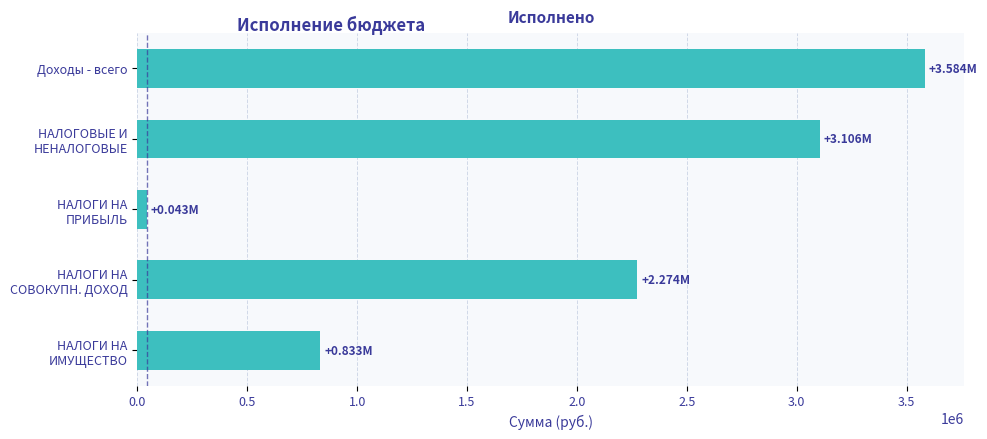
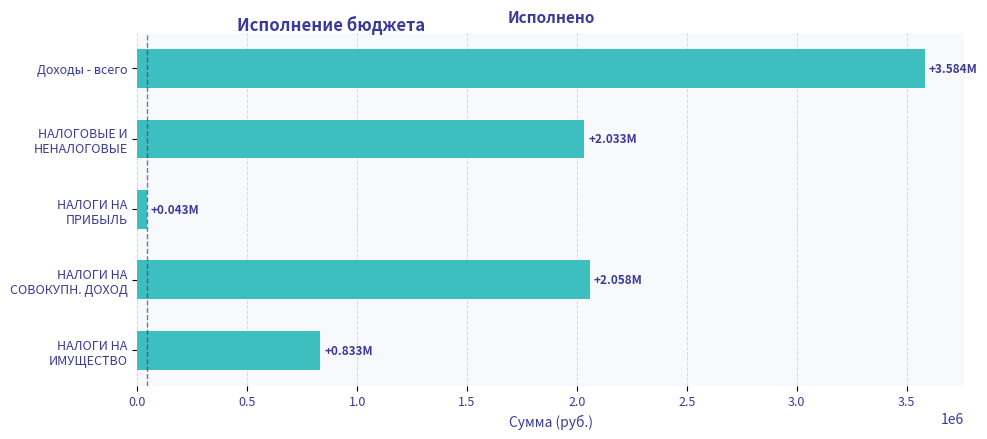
  {
    "Доходы - всего": "+3.584M",
-   "НАЛОГОВЫЕ И НЕНАЛОГОВЫЕ": "+3.106M",
+   "НАЛОГОВЫЕ И НЕНАЛОГОВЫЕ": "+2.033M",
    "НАЛОГИ НА ПРИБЫЛЬ": "+0.043M",
-   "НАЛОГИ НА СОВОКУПН. ДОХОД": "+2.274M",
+   "НАЛОГИ НА СОВОКУПН. ДОХОД": "+2.058M",
    "НАЛОГИ НА ИМУЩЕСТВО": "+0.833M"
  }
